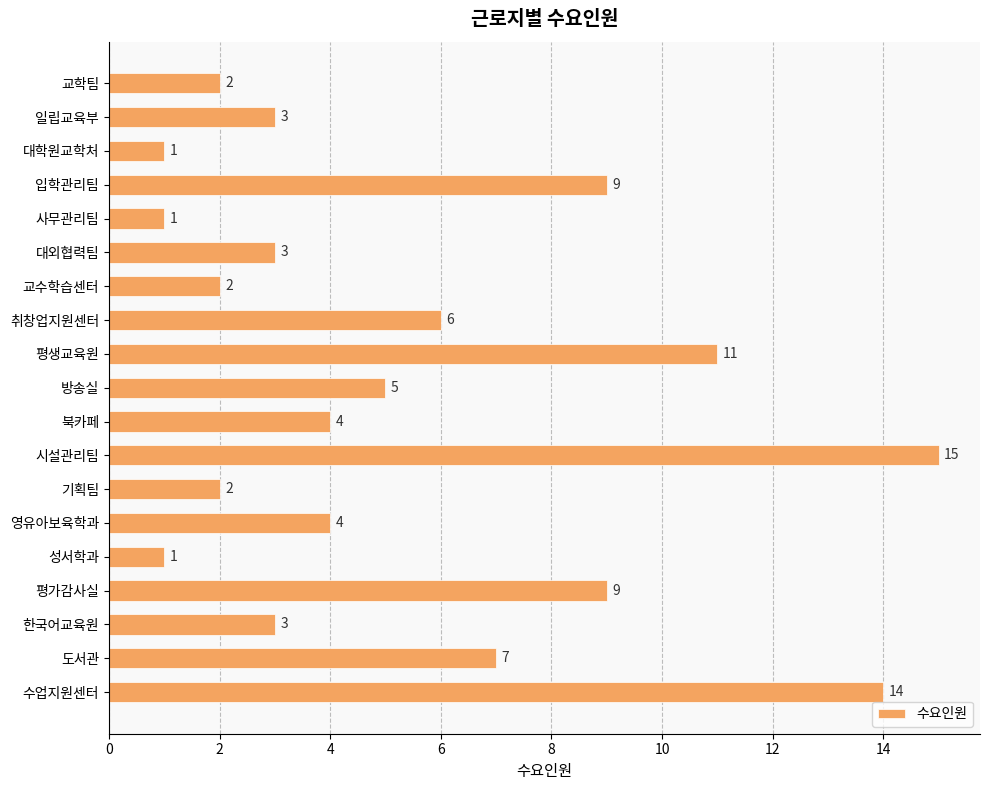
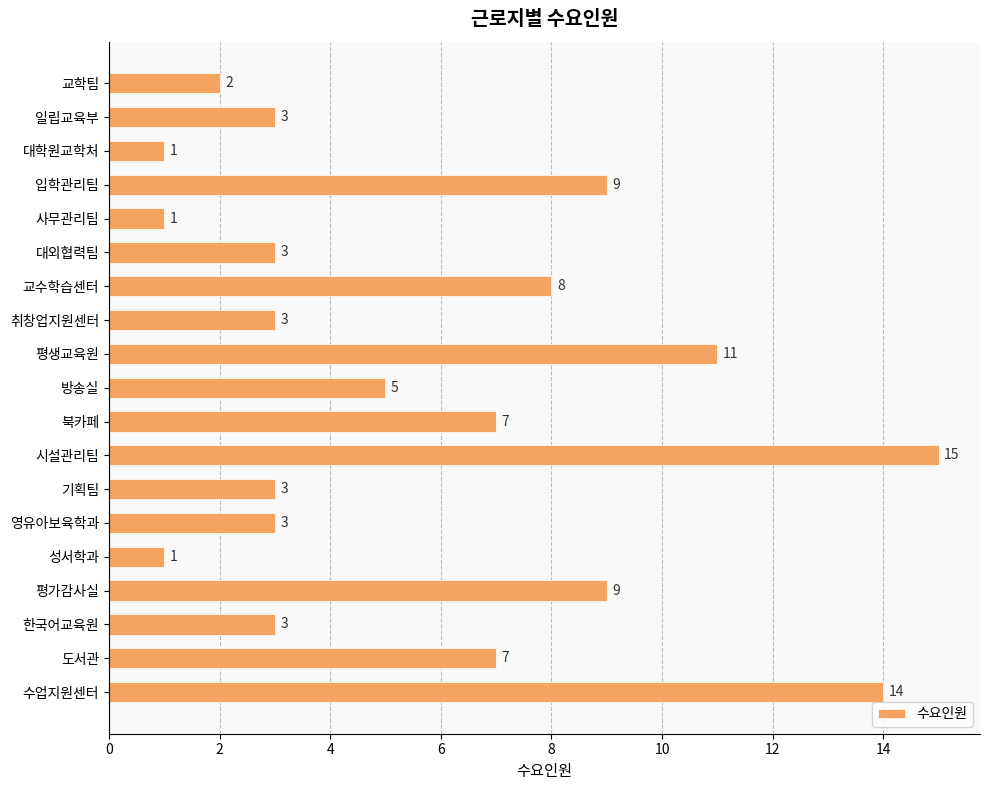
  {
    "교학팀": 2,
    "일립교육부": 3,
    "대학원교학처": 1,
    "입학관리팀": 9,
    "사무관리팀": 1,
    "대외협력팀": 3,
-   "교수학습센터": 2,
-   "취창업지원센터": 6,
+   "교수학습센터": 8,
+   "취창업지원센터": 3,
    "평생교육원": 11,
    "방송실": 5,
-   "북카페": 4,
+   "북카페": 7,
    "시설관리팀": 15,
-   "기획팀": 2,
-   "영유아보육학과": 4,
+   "기획팀": 3,
+   "영유아보육학과": 3,
    "성서학과": 1,
    "평가감사실": 9,
    "한국어교육원": 3,
    "도서관": 7,
    "수업지원센터": 14
  }
